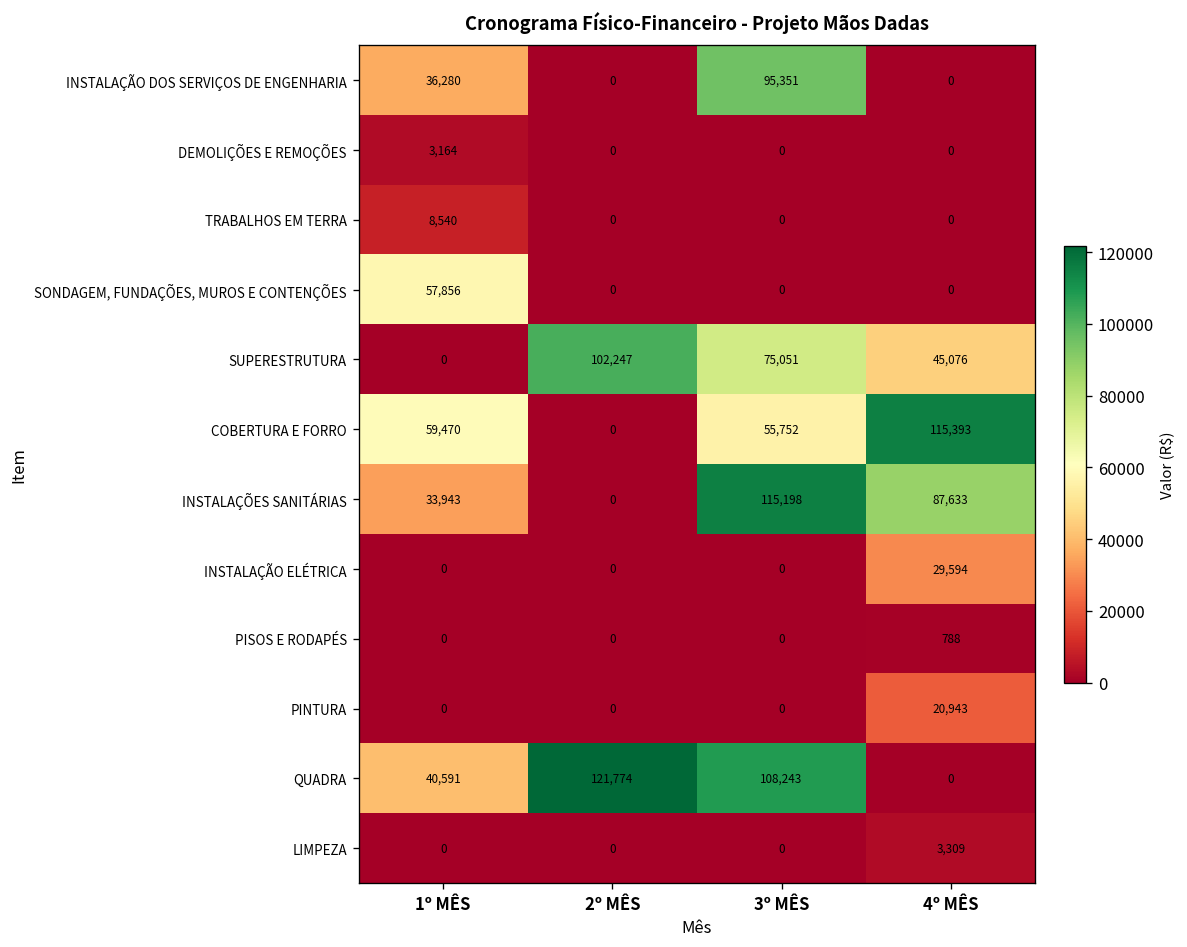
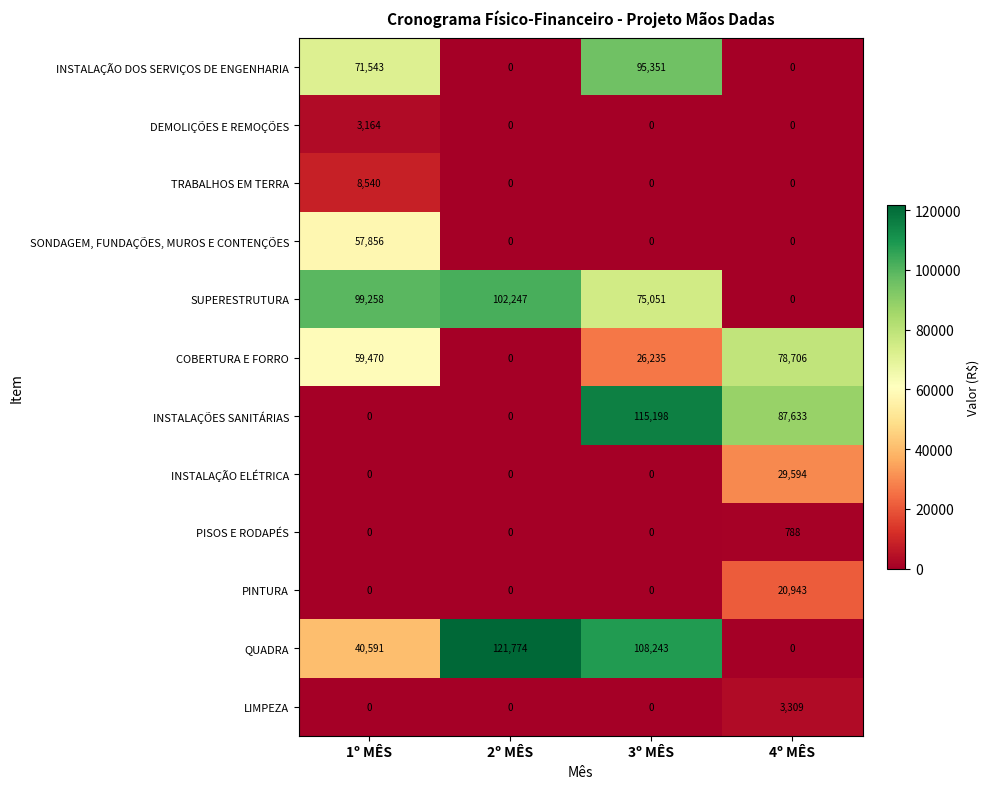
  {
    "INSTALAÇÃO DOS SERVIÇOS DE ENGENHARIA": {
-     "1º MÊS": "36,280",
+     "1º MÊS": "71,543",
      "2º MÊS": "0",
      "3º MÊS": "95,351",
      "4º MÊS": "0"
    },
    "DEMOLIÇÕES E REMOÇÕES": {
      "1º MÊS": "3,164",
      "2º MÊS": "0",
      "3º MÊS": "0",
      "4º MÊS": "0"
    },
    "TRABALHOS EM TERRA": {
      "1º MÊS": "8,540",
      "2º MÊS": "0",
      "3º MÊS": "0",
      "4º MÊS": "0"
    },
    "SONDAGEM, FUNDAÇÕES, MUROS E CONTENÇÕES": {
      "1º MÊS": "57,856",
      "2º MÊS": "0",
      "3º MÊS": "0",
      "4º MÊS": "0"
    },
    "SUPERESTRUTURA": {
-     "1º MÊS": "0",
+     "1º MÊS": "99,258",
      "2º MÊS": "102,247",
      "3º MÊS": "75,051",
-     "4º MÊS": "45,076"
+     "4º MÊS": "0"
    },
    "COBERTURA E FORRO": {
      "1º MÊS": "59,470",
      "2º MÊS": "0",
-     "3º MÊS": "55,752",
-     "4º MÊS": "115,393"
+     "3º MÊS": "26,235",
+     "4º MÊS": "78,706"
    },
    "INSTALAÇÕES SANITÁRIAS": {
-     "1º MÊS": "33,943",
+     "1º MÊS": "0",
      "2º MÊS": "0",
      "3º MÊS": "115,198",
      "4º MÊS": "87,633"
    },
    "INSTALAÇÃO ELÉTRICA": {
      "1º MÊS": "0",
      "2º MÊS": "0",
      "3º MÊS": "0",
      "4º MÊS": "29,594"
    },
    "PISOS E RODAPÉS": {
      "1º MÊS": "0",
      "2º MÊS": "0",
      "3º MÊS": "0",
      "4º MÊS": "788"
    },
    "PINTURA": {
      "1º MÊS": "0",
      "2º MÊS": "0",
      "3º MÊS": "0",
      "4º MÊS": "20,943"
    },
    "QUADRA": {
      "1º MÊS": "40,591",
      "2º MÊS": "121,774",
      "3º MÊS": "108,243",
      "4º MÊS": "0"
    },
    "LIMPEZA": {
      "1º MÊS": "0",
      "2º MÊS": "0",
      "3º MÊS": "0",
      "4º MÊS": "3,309"
    }
  }
